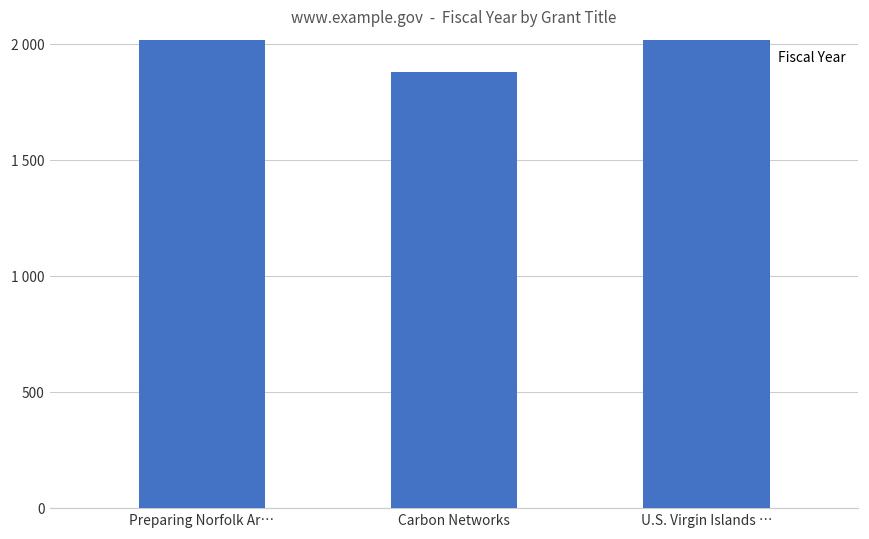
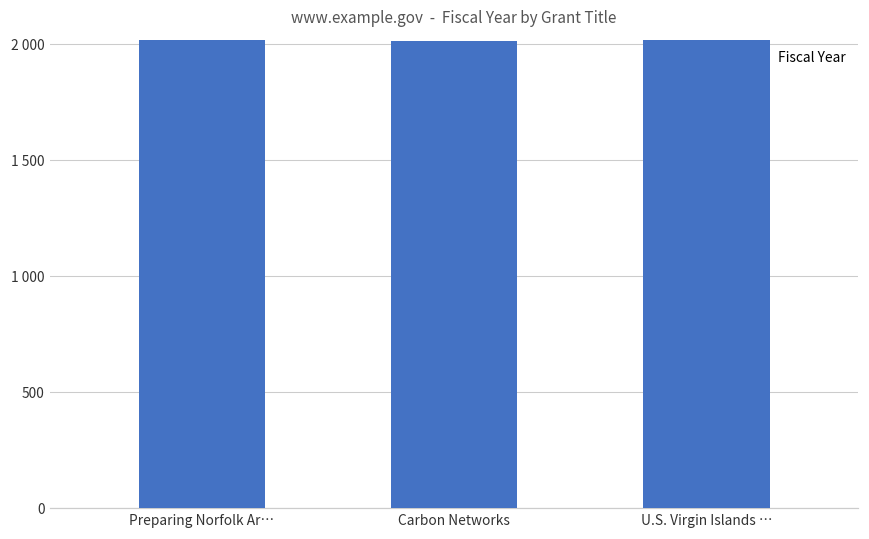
  {
    "Preparing Norfolk Ar…": 2020,
-   "Carbon Networks": 1880,
+   "Carbon Networks": 2010,
    "U.S. Virgin Islands …": 2020
  }
